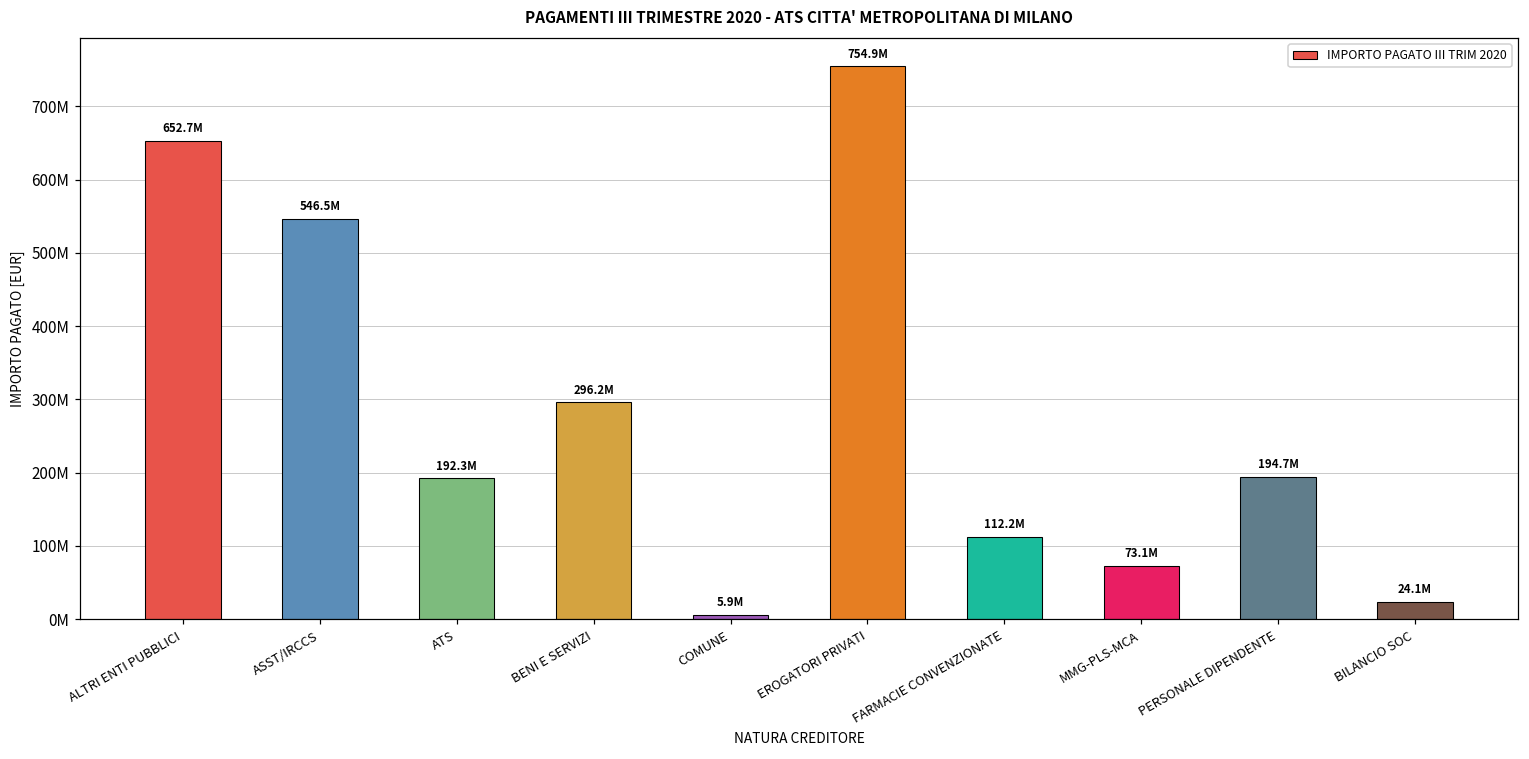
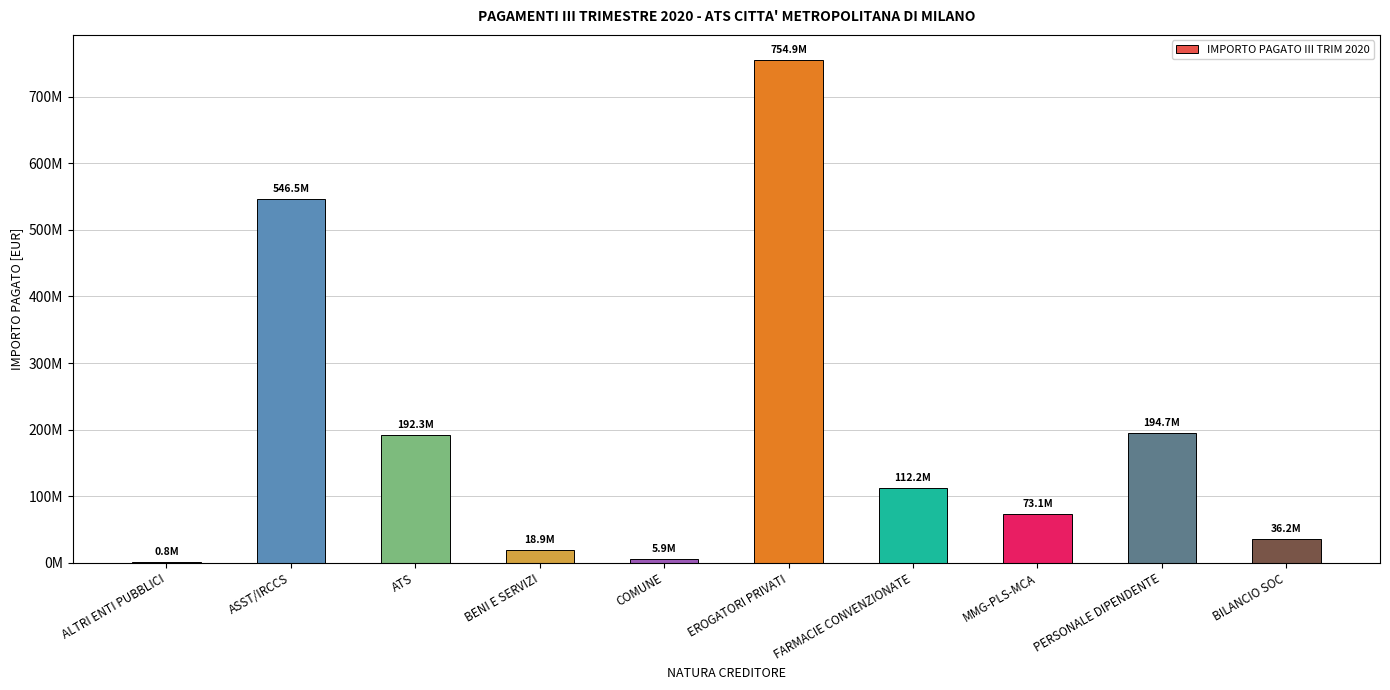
  {
-   "ALTRI ENTI PUBBLICI": "652.7M",
+   "ALTRI ENTI PUBBLICI": "0.8M",
    "ASST/IRCCS": "546.5M",
    "ATS": "192.3M",
-   "BENI E SERVIZI": "296.2M",
+   "BENI E SERVIZI": "18.9M",
    "COMUNE": "5.9M",
    "EROGATORI PRIVATI": "754.9M",
    "FARMACIE CONVENZIONATE": "112.2M",
    "MMG-PLS-MCA": "73.1M",
    "PERSONALE DIPENDENTE": "194.7M",
-   "BILANCIO SOC": "24.1M"
+   "BILANCIO SOC": "36.2M"
  }
